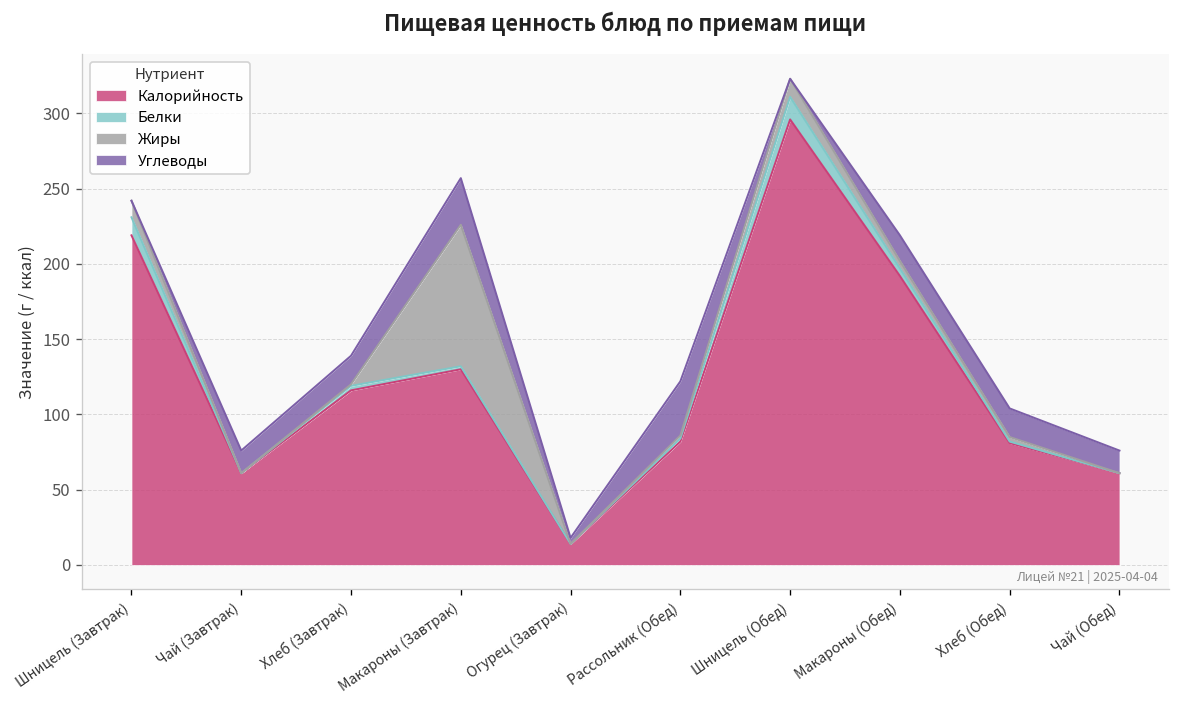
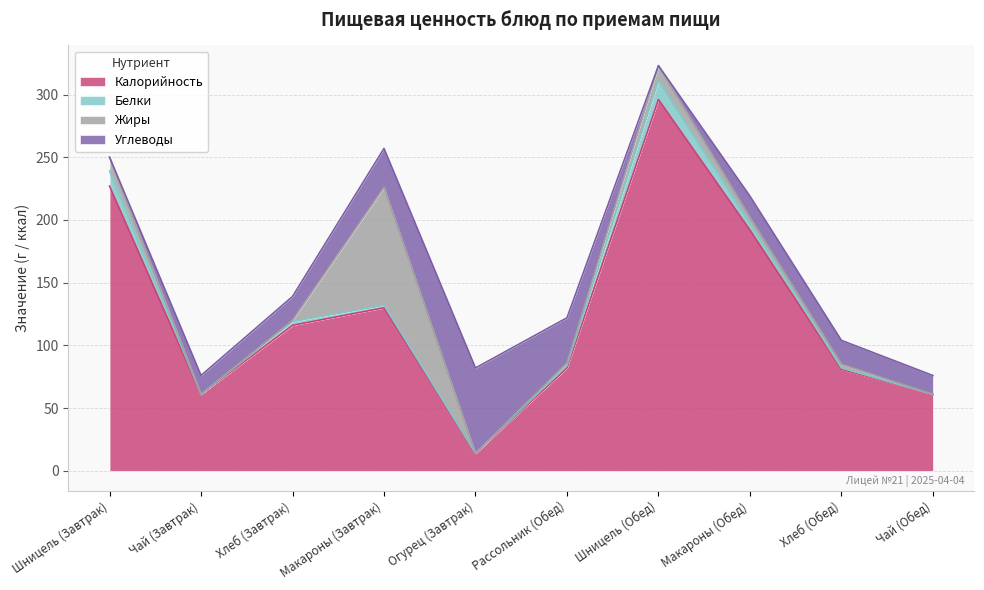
  {
    "Калорийность": {
-     "Шницель (Завтрак)": 219,
+     "Шницель (Завтрак)": 227,
      "Хлеб (Завтрак)": 116,
      "Макароны (Завтрак)": 130,
      "Шницель (Обед)": 296,
      "Макароны (Обед)": 192
    },
    "Белки": {
      "Шницель (Завтрак)": 12,
      "Макароны (Завтрак)": 2,
      "Шницель (Обед)": 15,
      "Макароны (Обед)": 5
    },
    "Жиры": {
      "Макароны (Завтрак)": 94,
      "Рассольник (Обед)": 2,
      "Макароны (Обед)": 5,
      "Хлеб (Обед)": 3
    },
    "Углеводы": {
      "Чай (Завтрак)": 15,
      "Хлеб (Завтрак)": 19,
      "Макароны (Завтрак)": 31,
-     "Огурец (Завтрак)": 4,
+     "Огурец (Завтрак)": 68,
      "Рассольник (Обед)": 36,
      "Макароны (Обед)": 17,
      "Хлеб (Обед)": 19,
      "Чай (Обед)": 15
    }
  }
